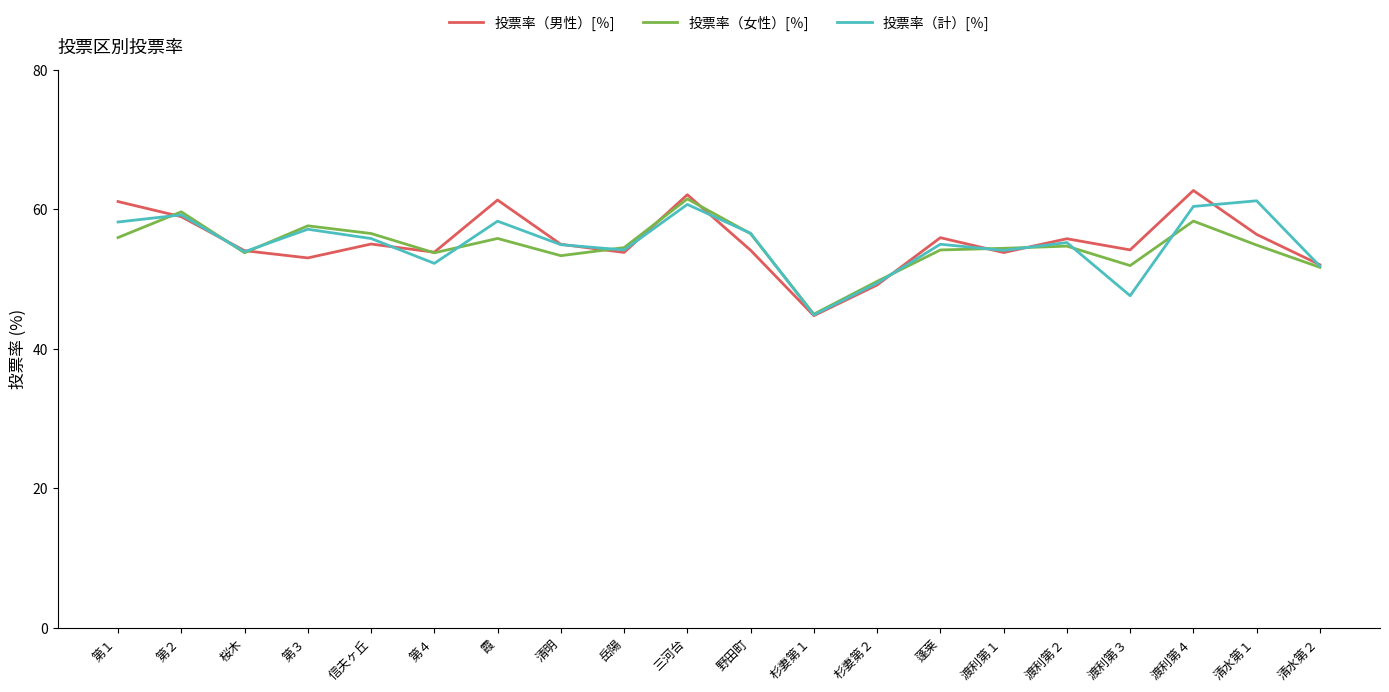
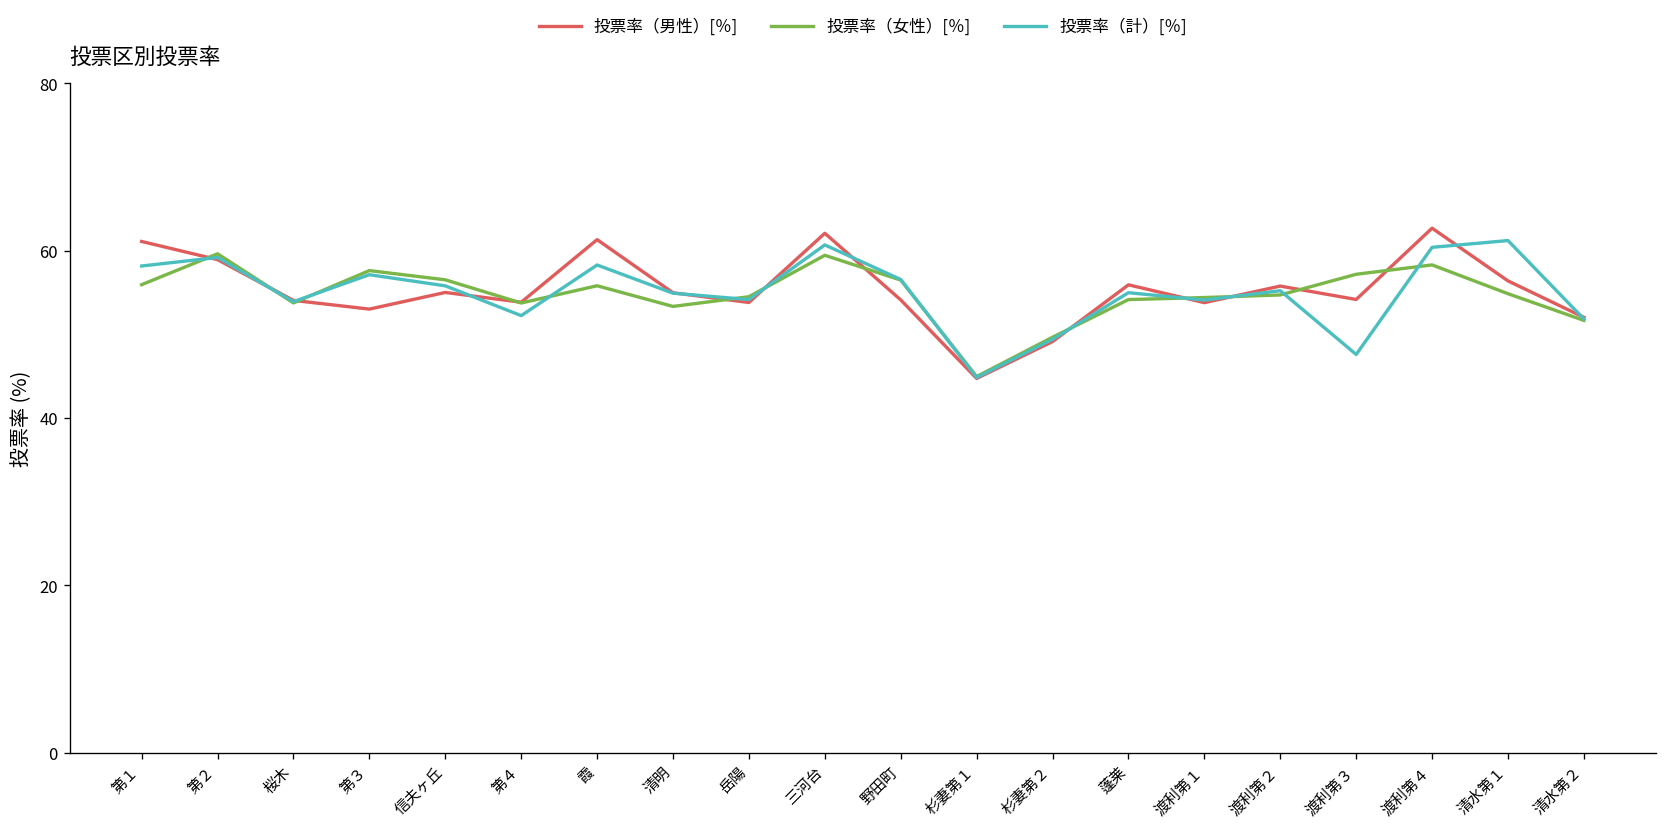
  {
    "投票率（男性）[％]": {
      "第１": 61,
      "第３": 53,
      "信夫ヶ丘": 55,
      "霞": 61,
      "三河台": 62,
      "野田町": 54,
      "蓬莱": 56,
      "渡利第２": 56,
      "渡利第３": 54,
      "渡利第４": 63,
      "清水第１": 56
    },
    "投票率（女性）[％]": {
      "第１": 56,
      "第２": 60,
      "第３": 58,
      "信夫ヶ丘": 57,
      "霞": 56,
      "清明": 53,
-     "三河台": 61,
+     "三河台": 59,
      "蓬莱": 54,
      "渡利第２": 55,
-     "渡利第３": 52,
+     "渡利第３": 57,
      "渡利第４": 58,
      "清水第１": 55
    },
    "投票率（計）[％]": {
      "第１": 58,
      "第３": 57,
      "信夫ヶ丘": 56,
      "第４": 52,
      "霞": 58,
      "三河台": 61,
      "蓬莱": 55,
      "渡利第２": 55,
      "渡利第３": 48,
      "渡利第４": 60,
      "清水第１": 61
    }
  }
